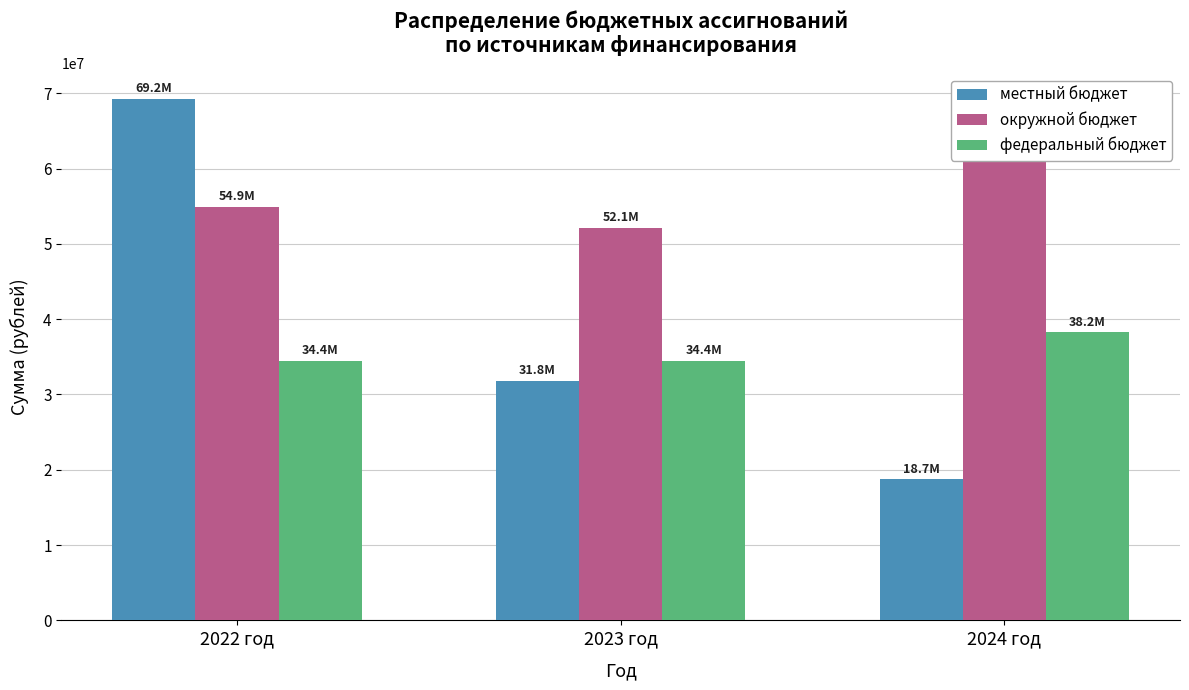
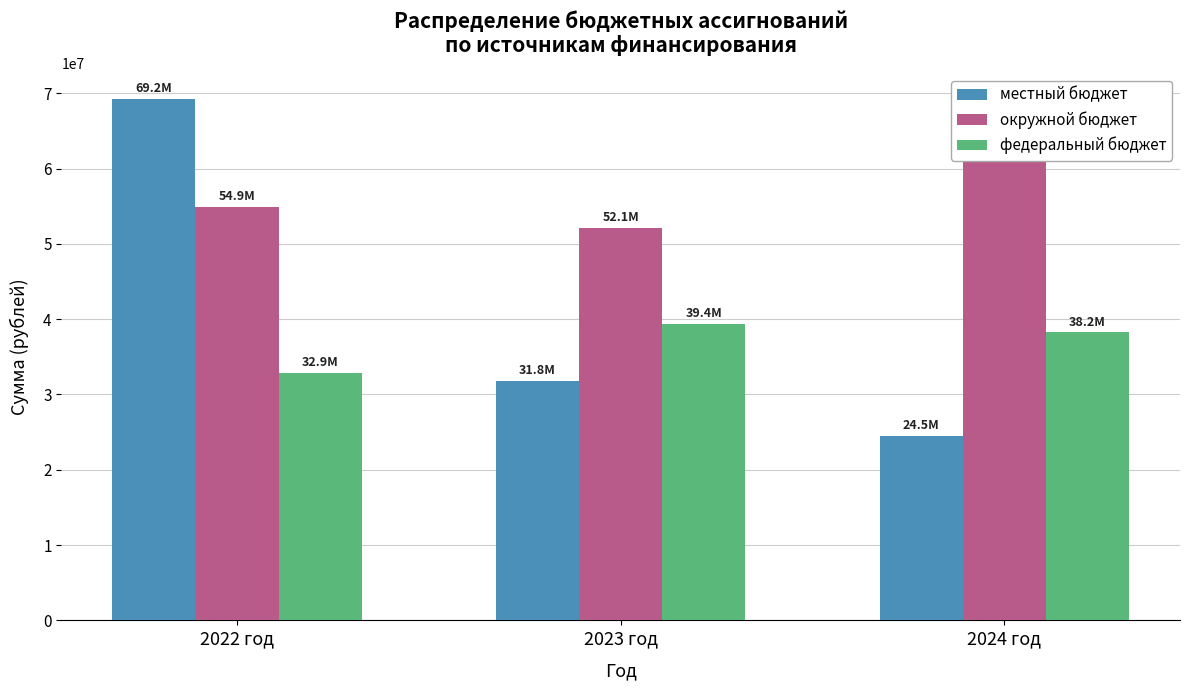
  {
    "местный бюджет": {
-     "2024 год": "18.7М"
+     "2024 год": "24.5М"
    },
    "федеральный бюджет": {
-     "2022 год": "34.4М",
-     "2023 год": "34.4М"
+     "2022 год": "32.9М",
+     "2023 год": "39.4М"
    }
  }
